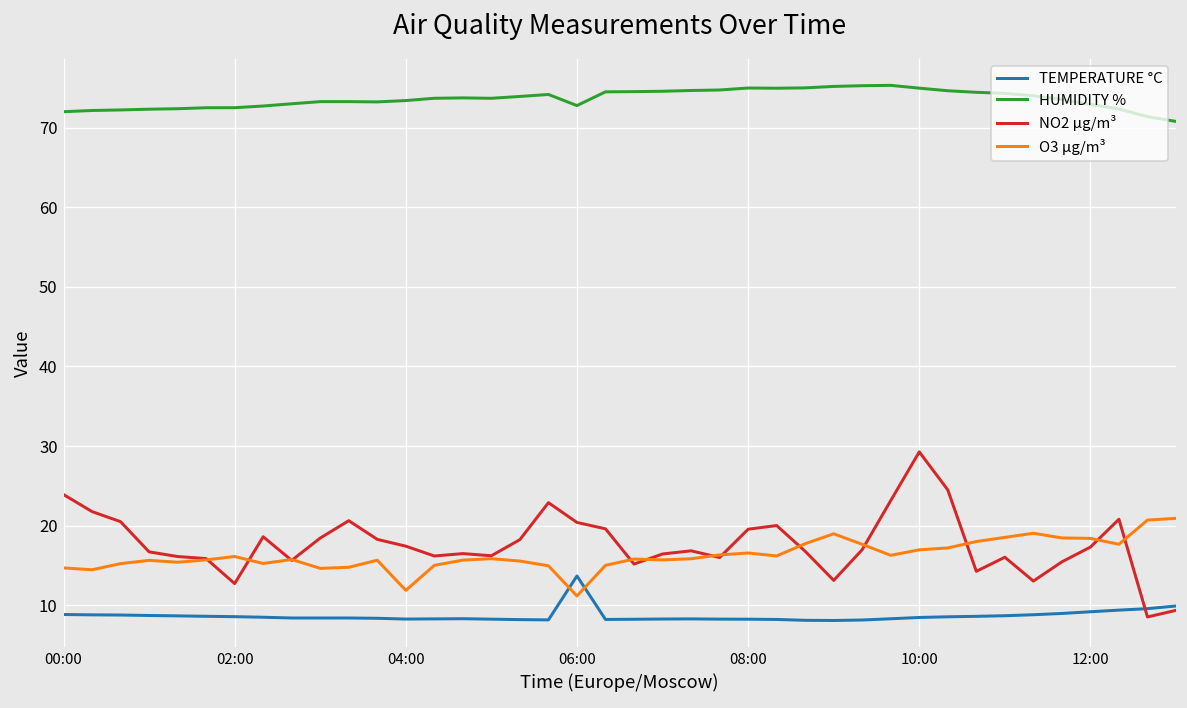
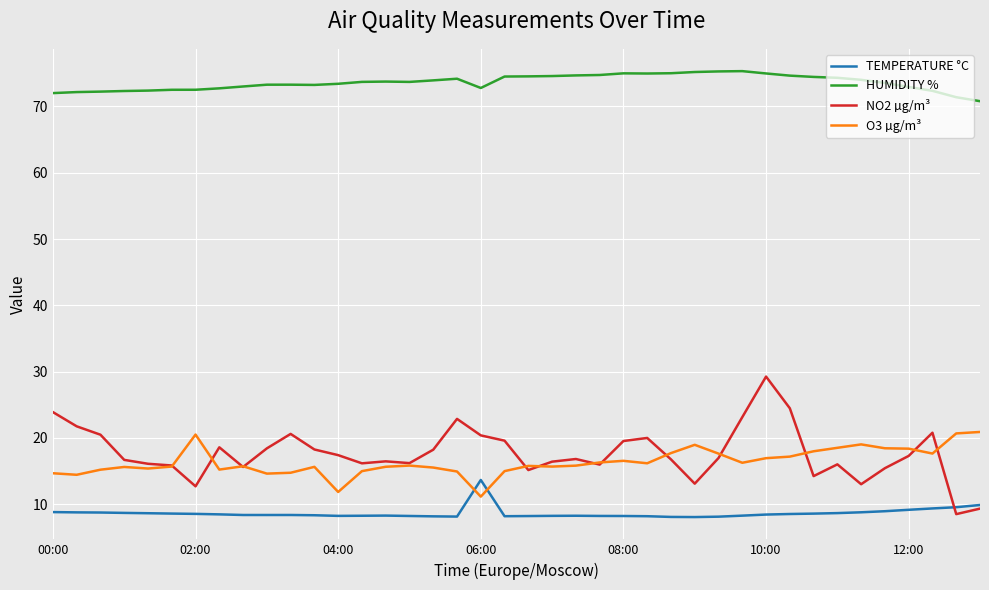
  {
    "TEMPERATURE °C": {
      "00:00": 9,
      "02:00": 9,
      "04:00": 8,
      "06:00": 14,
      "08:00": 8,
      "10:00": 8,
      "12:00": 9
    },
    "HUMIDITY %": {
      "00:00": 72,
      "02:00": 73,
      "04:00": 73,
      "06:00": 73,
      "08:00": 75,
      "10:00": 75
    },
    "NO2 µg/m³": {
      "00:00": 24,
      "02:00": 13,
      "04:00": 17,
      "06:00": 20,
      "08:00": 20,
      "10:00": 29,
      "12:00": 17
    },
    "O3 µg/m³": {
      "00:00": 15,
-     "02:00": 16,
+     "02:00": 21,
      "04:00": 12,
      "06:00": 11,
      "08:00": 17,
      "10:00": 17,
      "12:00": 18
    }
  }
